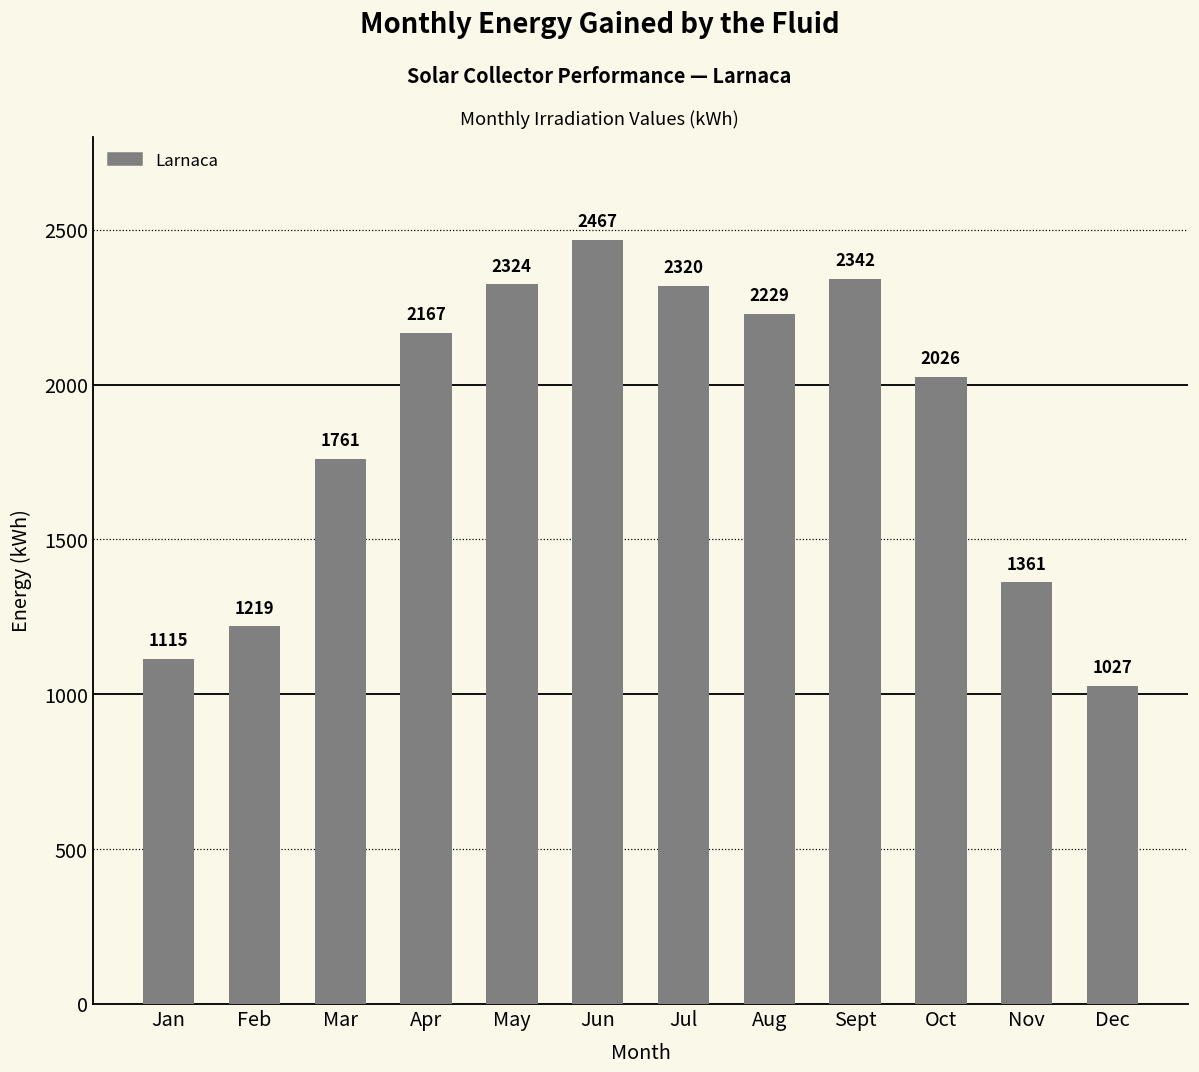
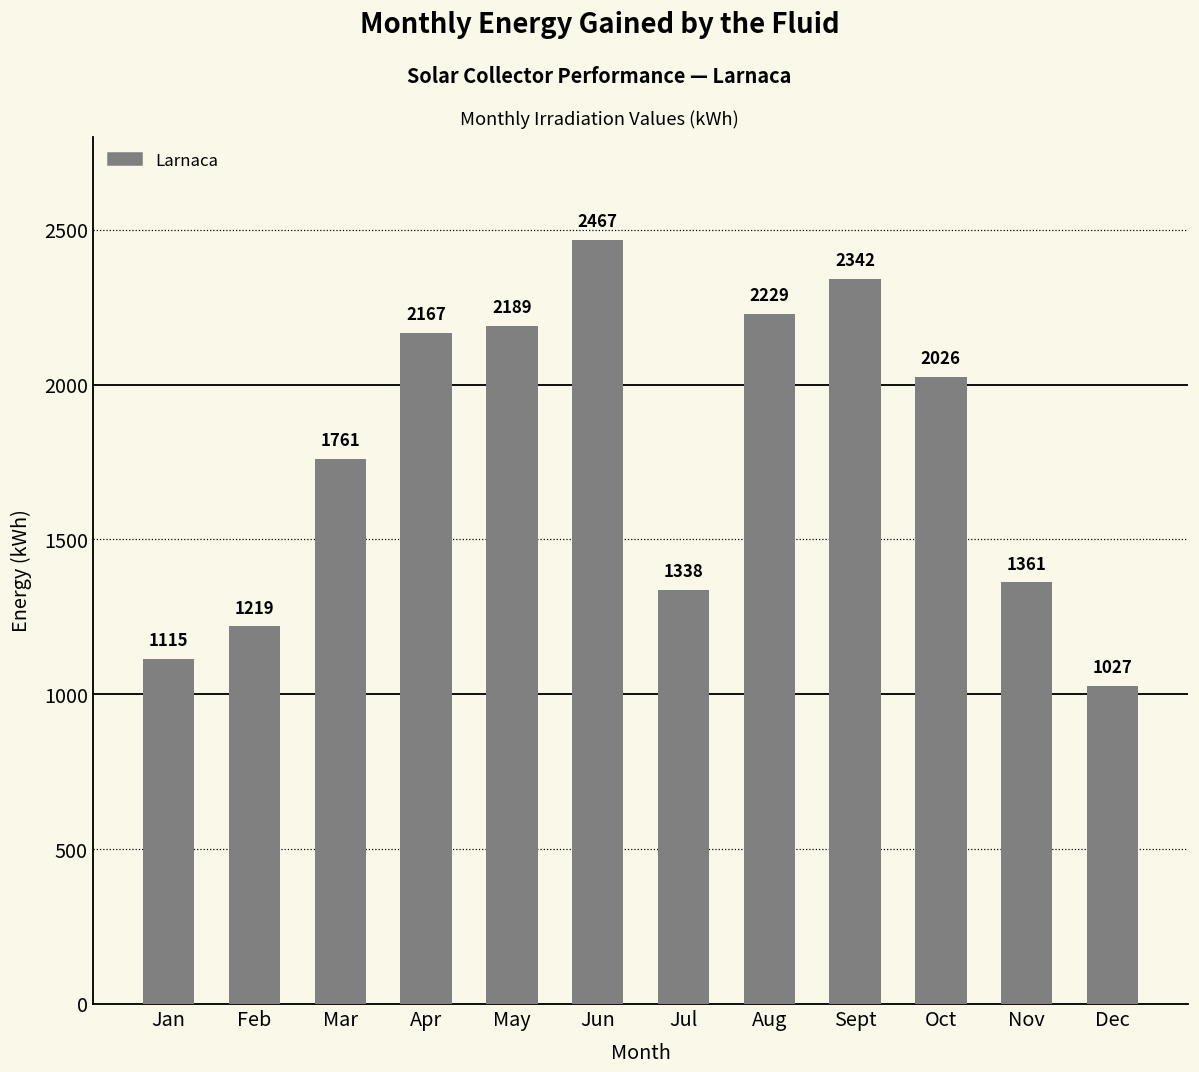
  {
    "Jan": 1115,
    "Feb": 1219,
    "Mar": 1761,
    "Apr": 2167,
-   "May": 2324,
+   "May": 2189,
    "Jun": 2467,
-   "Jul": 2320,
+   "Jul": 1338,
    "Aug": 2229,
    "Sept": 2342,
    "Oct": 2026,
    "Nov": 1361,
    "Dec": 1027
  }
